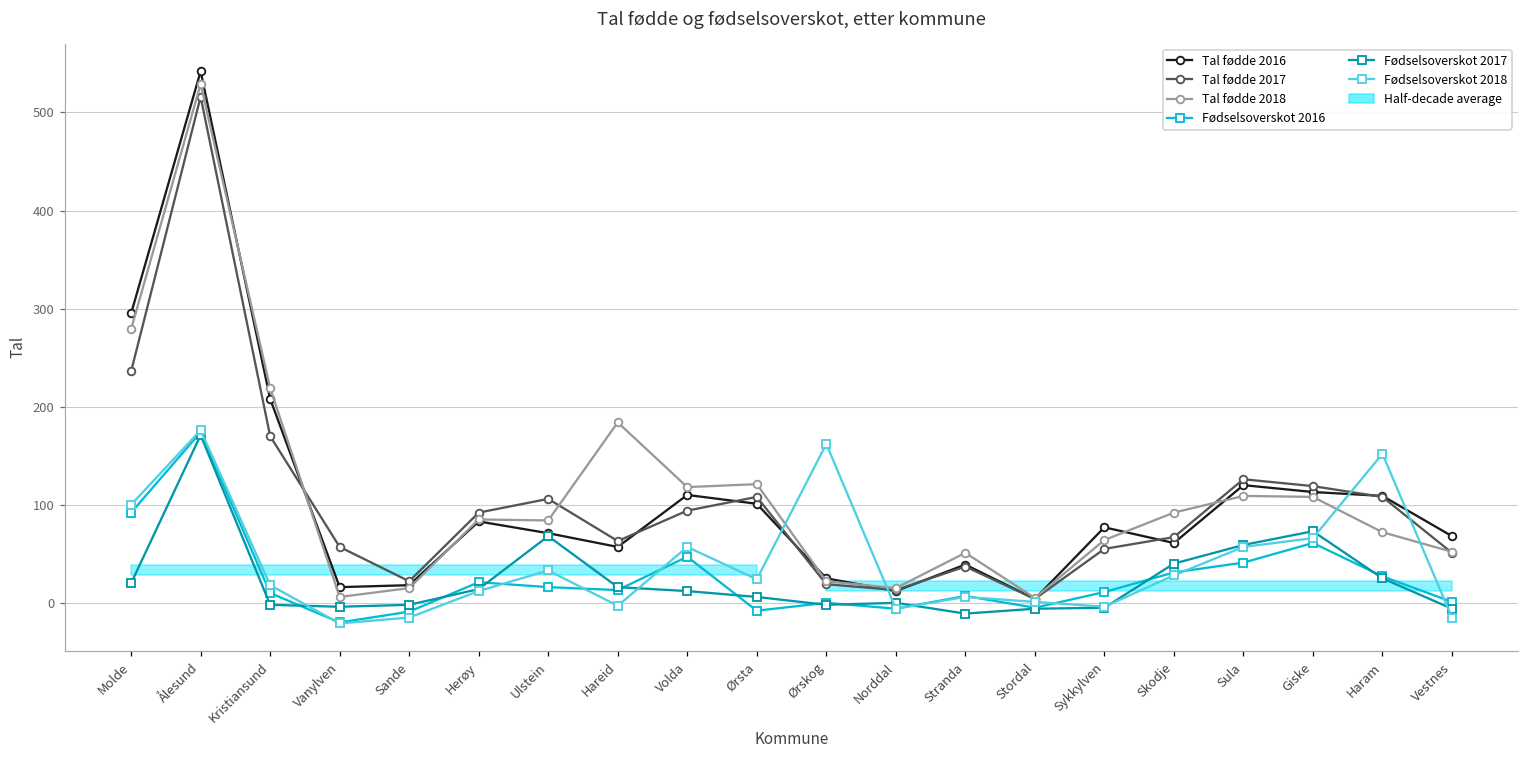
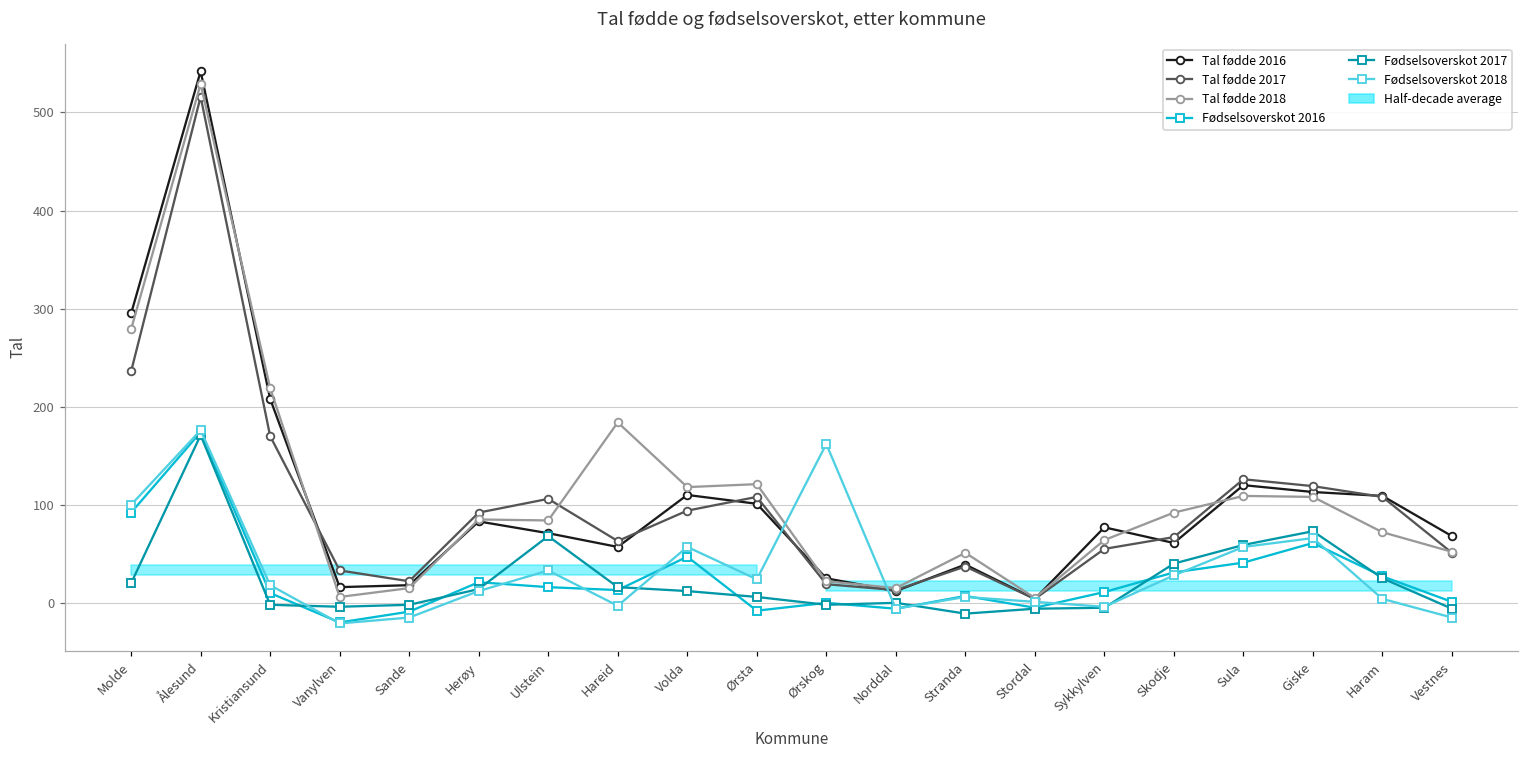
  {
    "Tal fødde 2016": {
      "Molde": 300,
      "Ålesund": 540,
      "Kristiansund": 210,
      "Vanylven": 20,
      "Sande": 20,
      "Ulstein": 70,
      "Hareid": 60,
      "Volda": 110,
      "Ørsta": 100,
      "Ørskog": 30,
      "Sykkylven": 80,
      "Skodje": 60,
      "Sula": 120,
      "Giske": 110,
      "Vestnes": 70
    },
    "Tal fødde 2017": {
      "Molde": 240,
      "Ålesund": 520,
      "Kristiansund": 170,
-     "Vanylven": 60,
+     "Vanylven": 30,
      "Sande": 20,
      "Herøy": 90,
      "Ulstein": 110,
      "Hareid": 60,
      "Volda": 90,
      "Ørsta": 110,
      "Sykkylven": 60,
      "Skodje": 70,
      "Sula": 130,
      "Giske": 120
    },
    "Tal fødde 2018": {
      "Molde": 280,
      "Ålesund": 530,
      "Kristiansund": 220,
      "Vanylven": 10,
      "Sande": 20,
      "Ulstein": 80,
      "Hareid": 180,
      "Volda": 120,
      "Ørsta": 120,
      "Stranda": 50,
      "Sykkylven": 60,
      "Skodje": 90,
      "Sula": 110,
      "Giske": 110,
      "Haram": 70
    },
    "Fødselsoverskot 2018": {
      "Molde": 100,
      "Kristiansund": 20,
      "Sande": -20,
      "Ulstein": 30,
      "Hareid": 0,
      "Volda": 60,
      "Ørsta": 20,
      "Ørskog": 160,
      "Stordal": 0,
      "Skodje": 30,
      "Giske": 70,
-     "Haram": 150,
+     "Haram": 0,
      "Vestnes": -20
    }
  }
